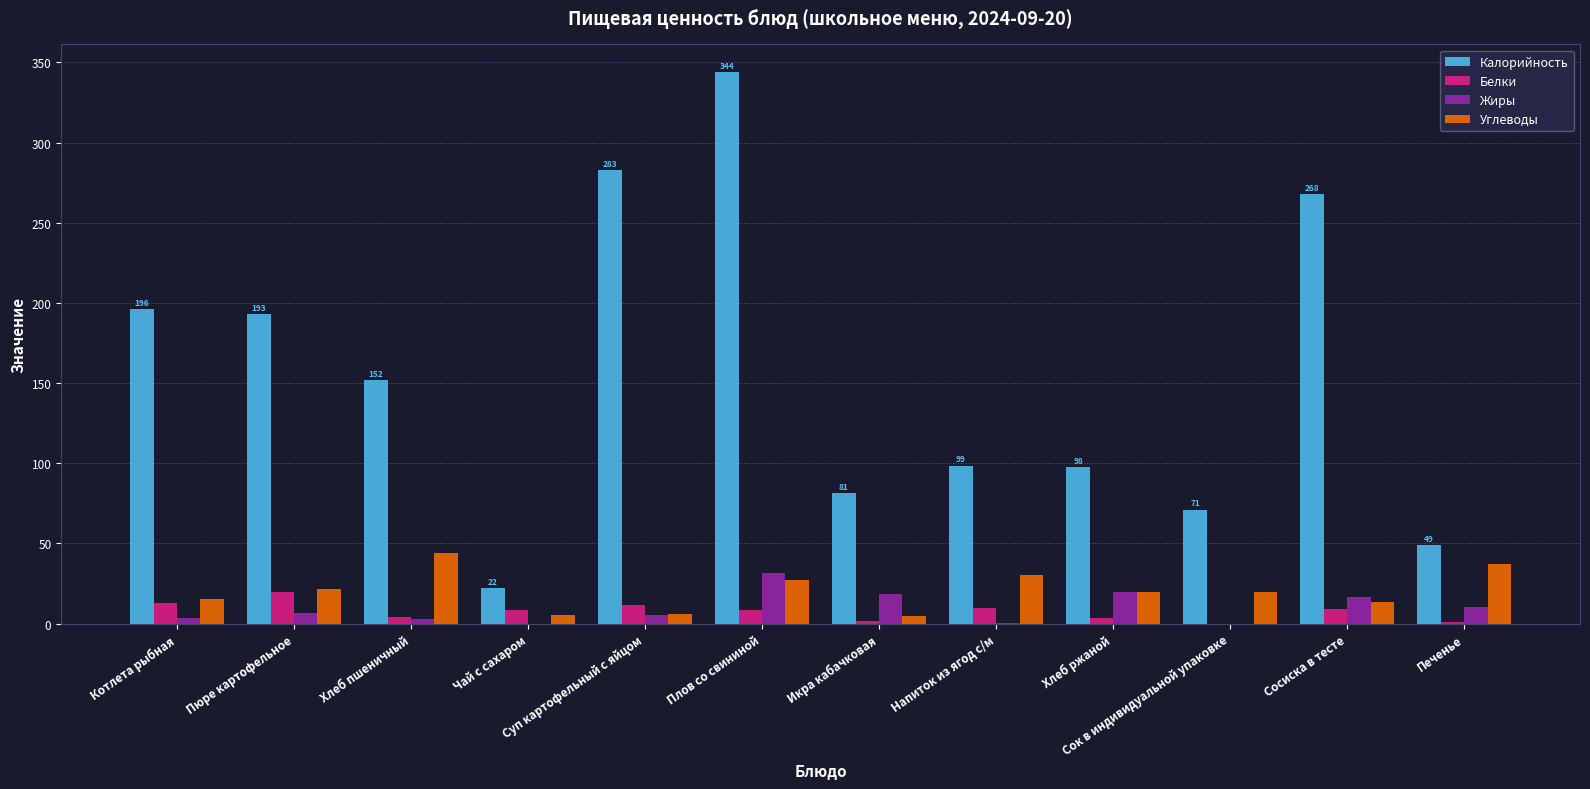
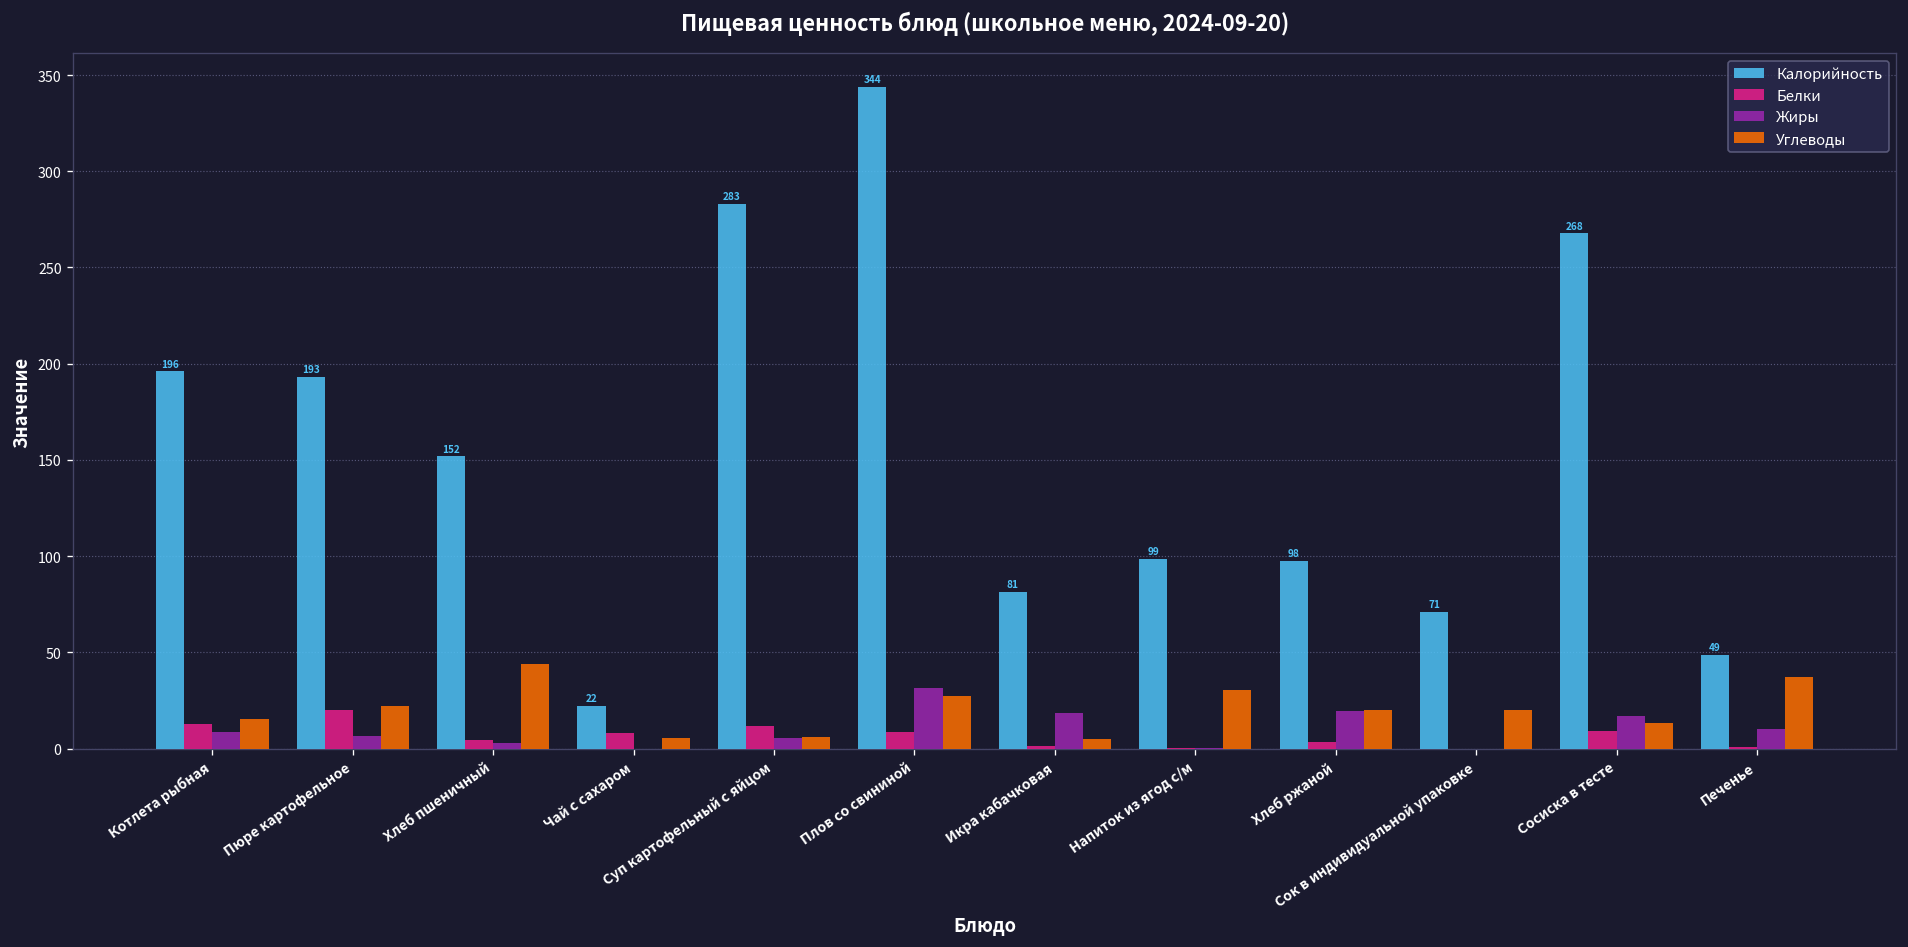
  {
    "Калорийность": {
      "Котлета рыбная": 196,
      "Пюре картофельное": 193,
      "Хлеб пшеничный": 152,
      "Чай с сахаром": 22,
      "Суп картофельный с яйцом": 283,
      "Плов со свининой": 344,
      "Икра кабачковая": 81,
      "Напиток из ягод с/м": 99,
      "Хлеб ржаной": 98,
      "Сок в индивидуальной упаковке": 71,
      "Сосиска в тесте": 268,
      "Печенье": 49
    },
    "Белки": {
      "Котлета рыбная": 13,
      "Пюре картофельное": 20,
      "Хлеб пшеничный": 4,
      "Чай с сахаром": 8,
      "Суп картофельный с яйцом": 12,
      "Плов со свининой": 9,
      "Икра кабачковая": 2,
-     "Напиток из ягод с/м": 10,
+     "Напиток из ягод с/м": 0,
      "Хлеб ржаной": 3,
      "Сок в индивидуальной упаковке": 0,
      "Сосиска в тесте": 9
    },
    "Жиры": {
-     "Котлета рыбная": 4,
+     "Котлета рыбная": 9,
      "Пюре картофельное": 7,
      "Хлеб пшеничный": 3,
      "Суп картофельный с яйцом": 6,
      "Плов со свининой": 32,
      "Икра кабачковая": 19,
      "Хлеб ржаной": 20,
      "Сок в индивидуальной упаковке": 0,
      "Сосиска в тесте": 17,
      "Печенье": 10
    },
    "Углеводы": {
      "Котлета рыбная": 15,
      "Пюре картофельное": 22,
      "Хлеб пшеничный": 44,
      "Чай с сахаром": 5,
      "Суп картофельный с яйцом": 6,
      "Плов со свининой": 28,
      "Икра кабачковая": 5,
      "Напиток из ягод с/м": 30,
      "Хлеб ржаной": 20,
      "Сок в индивидуальной упаковке": 20,
      "Сосиска в тесте": 13,
      "Печенье": 37
    }
  }
